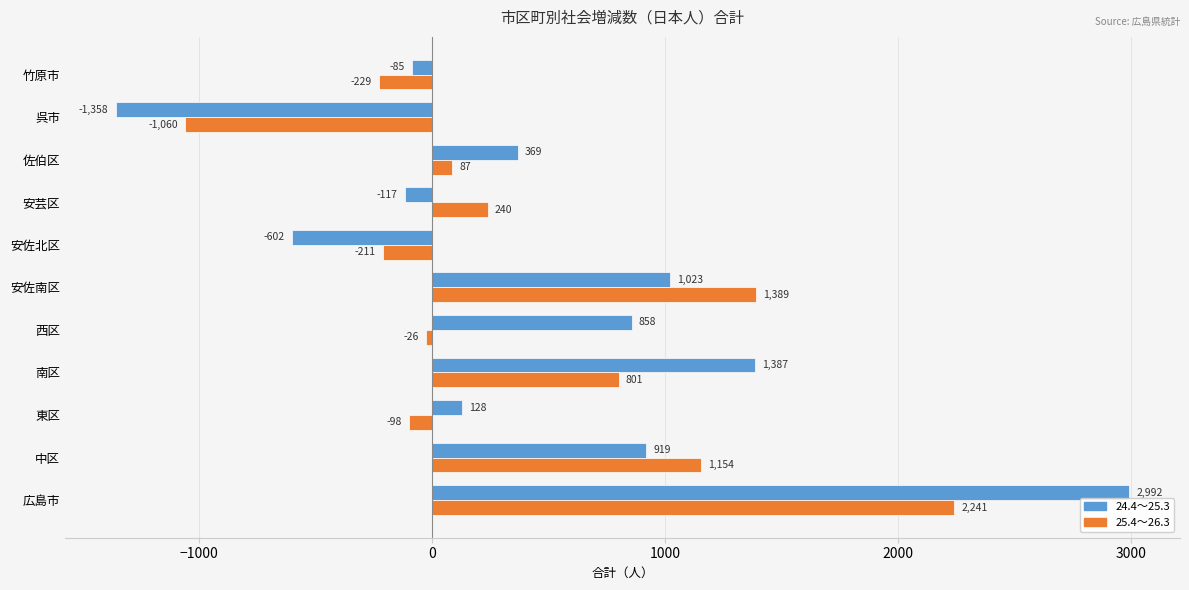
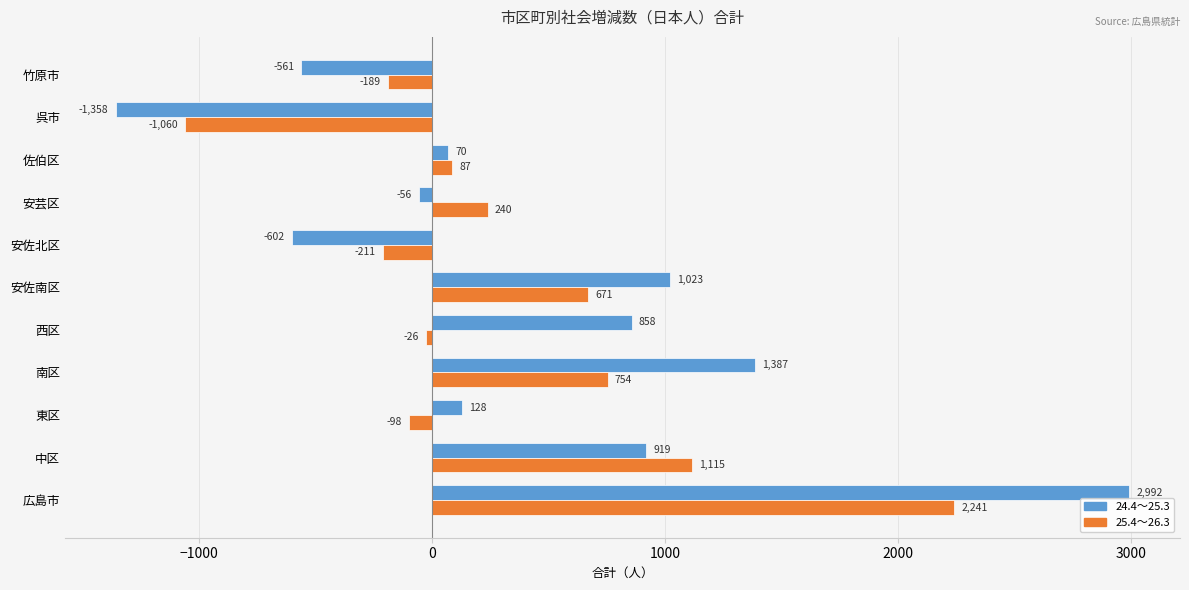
  {
    "24.4～25.3": {
-     "竹原市": "-85",
+     "竹原市": "-561",
      "呉市": "-1,358",
-     "佐伯区": "369",
-     "安芸区": "-117",
+     "佐伯区": "70",
+     "安芸区": "-56",
      "安佐北区": "-602",
      "安佐南区": "1,023",
      "西区": "858",
      "南区": "1,387",
      "東区": "128",
      "中区": "919",
      "広島市": "2,992"
    },
    "25.4～26.3": {
-     "竹原市": "-229",
+     "竹原市": "-189",
      "呉市": "-1,060",
      "佐伯区": "87",
      "安芸区": "240",
      "安佐北区": "-211",
-     "安佐南区": "1,389",
+     "安佐南区": "671",
      "西区": "-26",
-     "南区": "801",
+     "南区": "754",
      "東区": "-98",
-     "中区": "1,154",
+     "中区": "1,115",
      "広島市": "2,241"
    }
  }
